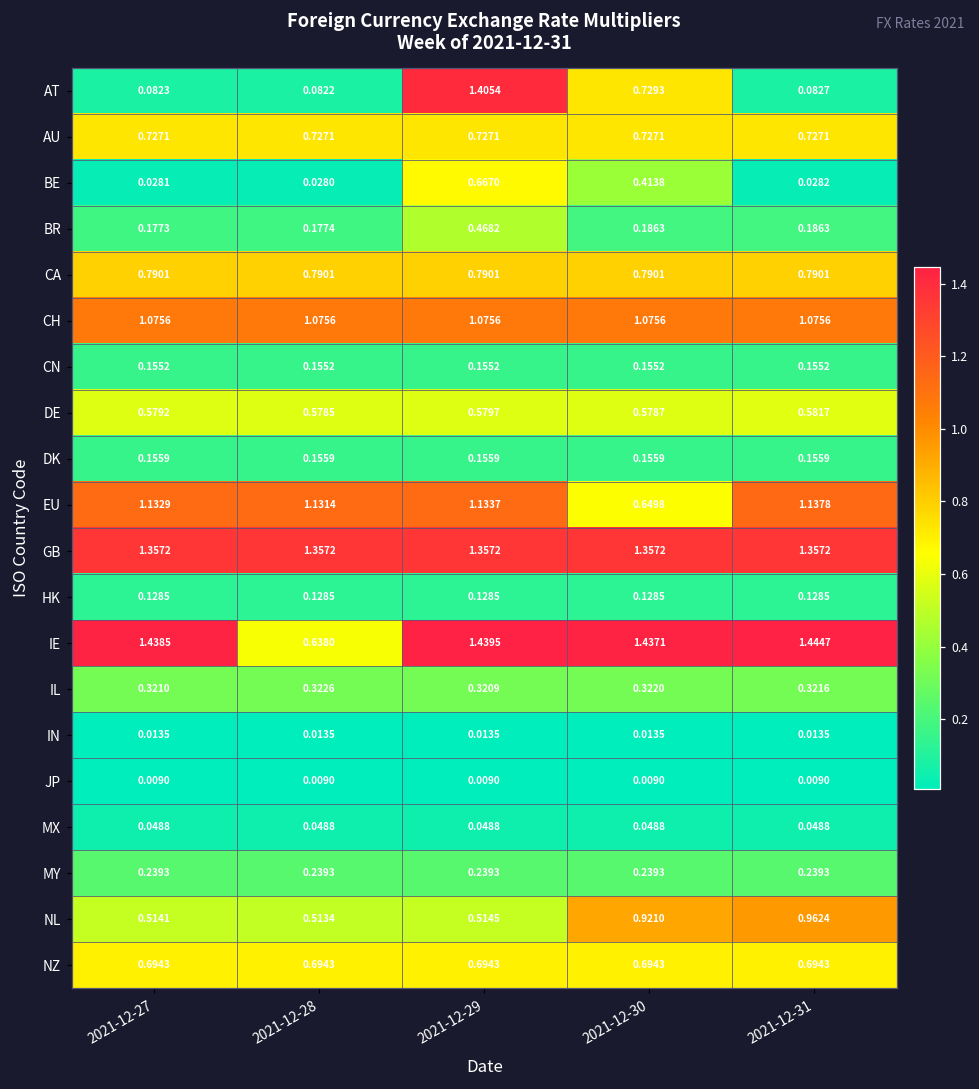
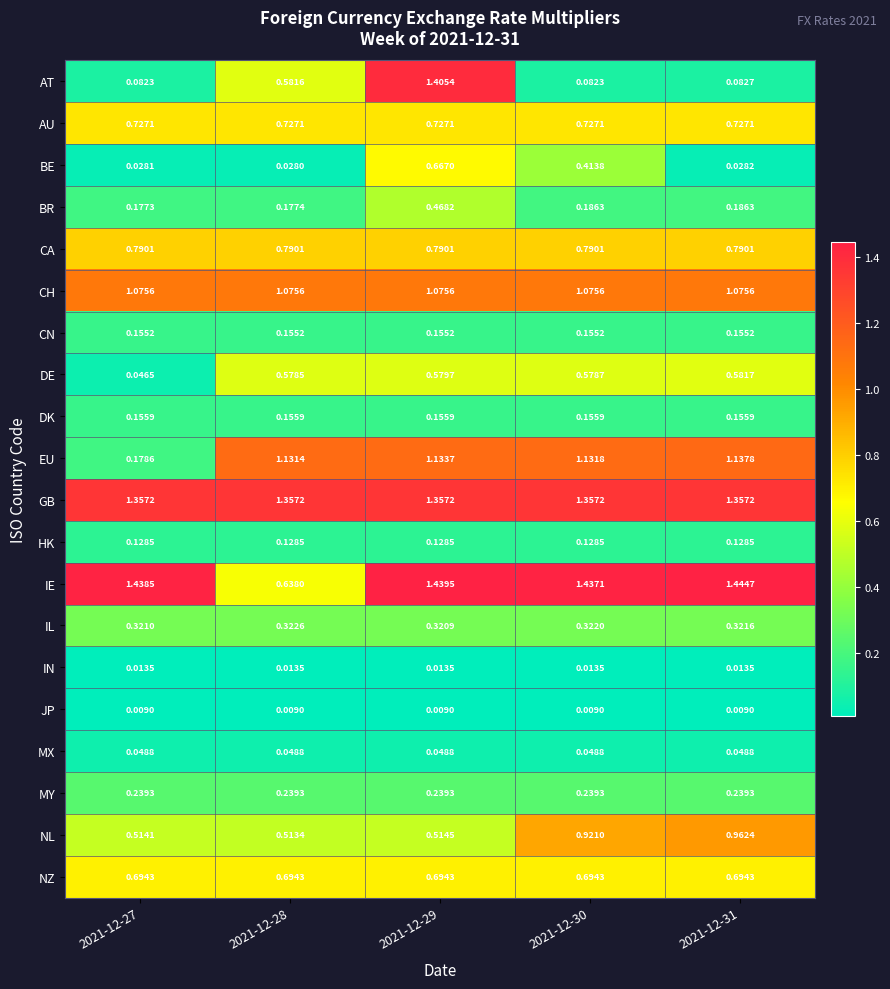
  {
    "AT": {
      "2021-12-27": 0.0823,
-     "2021-12-28": 0.0822,
+     "2021-12-28": 0.5816,
      "2021-12-29": 1.4054,
-     "2021-12-30": 0.7293,
+     "2021-12-30": 0.0823,
      "2021-12-31": 0.0827
    },
    "AU": {
      "2021-12-27": 0.7271,
      "2021-12-28": 0.7271,
      "2021-12-29": 0.7271,
      "2021-12-30": 0.7271,
      "2021-12-31": 0.7271
    },
    "BE": {
      "2021-12-27": 0.0281,
      "2021-12-28": 0.0280,
      "2021-12-29": 0.6670,
      "2021-12-30": 0.4138,
      "2021-12-31": 0.0282
    },
    "BR": {
      "2021-12-27": 0.1773,
      "2021-12-28": 0.1774,
      "2021-12-29": 0.4682,
      "2021-12-30": 0.1863,
      "2021-12-31": 0.1863
    },
    "CA": {
      "2021-12-27": 0.7901,
      "2021-12-28": 0.7901,
      "2021-12-29": 0.7901,
      "2021-12-30": 0.7901,
      "2021-12-31": 0.7901
    },
    "CH": {
      "2021-12-27": 1.0756,
      "2021-12-28": 1.0756,
      "2021-12-29": 1.0756,
      "2021-12-30": 1.0756,
      "2021-12-31": 1.0756
    },
    "CN": {
      "2021-12-27": 0.1552,
      "2021-12-28": 0.1552,
      "2021-12-29": 0.1552,
      "2021-12-30": 0.1552,
      "2021-12-31": 0.1552
    },
    "DE": {
-     "2021-12-27": 0.5792,
+     "2021-12-27": 0.0465,
      "2021-12-28": 0.5785,
      "2021-12-29": 0.5797,
      "2021-12-30": 0.5787,
      "2021-12-31": 0.5817
    },
    "DK": {
      "2021-12-27": 0.1559,
      "2021-12-28": 0.1559,
      "2021-12-29": 0.1559,
      "2021-12-30": 0.1559,
      "2021-12-31": 0.1559
    },
    "EU": {
-     "2021-12-27": 1.1329,
+     "2021-12-27": 0.1786,
      "2021-12-28": 1.1314,
      "2021-12-29": 1.1337,
-     "2021-12-30": 0.6498,
+     "2021-12-30": 1.1318,
      "2021-12-31": 1.1378
    },
    "GB": {
      "2021-12-27": 1.3572,
      "2021-12-28": 1.3572,
      "2021-12-29": 1.3572,
      "2021-12-30": 1.3572,
      "2021-12-31": 1.3572
    },
    "HK": {
      "2021-12-27": 0.1285,
      "2021-12-28": 0.1285,
      "2021-12-29": 0.1285,
      "2021-12-30": 0.1285,
      "2021-12-31": 0.1285
    },
    "IE": {
      "2021-12-27": 1.4385,
      "2021-12-28": 0.6380,
      "2021-12-29": 1.4395,
      "2021-12-30": 1.4371,
      "2021-12-31": 1.4447
    },
    "IL": {
      "2021-12-27": 0.3210,
      "2021-12-28": 0.3226,
      "2021-12-29": 0.3209,
      "2021-12-30": 0.3220,
      "2021-12-31": 0.3216
    },
    "IN": {
      "2021-12-27": 0.0135,
      "2021-12-28": 0.0135,
      "2021-12-29": 0.0135,
      "2021-12-30": 0.0135,
      "2021-12-31": 0.0135
    },
    "JP": {
      "2021-12-27": 0.0090,
      "2021-12-28": 0.0090,
      "2021-12-29": 0.0090,
      "2021-12-30": 0.0090,
      "2021-12-31": 0.0090
    },
    "MX": {
      "2021-12-27": 0.0488,
      "2021-12-28": 0.0488,
      "2021-12-29": 0.0488,
      "2021-12-30": 0.0488,
      "2021-12-31": 0.0488
    },
    "MY": {
      "2021-12-27": 0.2393,
      "2021-12-28": 0.2393,
      "2021-12-29": 0.2393,
      "2021-12-30": 0.2393,
      "2021-12-31": 0.2393
    },
    "NL": {
      "2021-12-27": 0.5141,
      "2021-12-28": 0.5134,
      "2021-12-29": 0.5145,
      "2021-12-30": 0.9210,
      "2021-12-31": 0.9624
    },
    "NZ": {
      "2021-12-27": 0.6943,
      "2021-12-28": 0.6943,
      "2021-12-29": 0.6943,
      "2021-12-30": 0.6943,
      "2021-12-31": 0.6943
    }
  }
